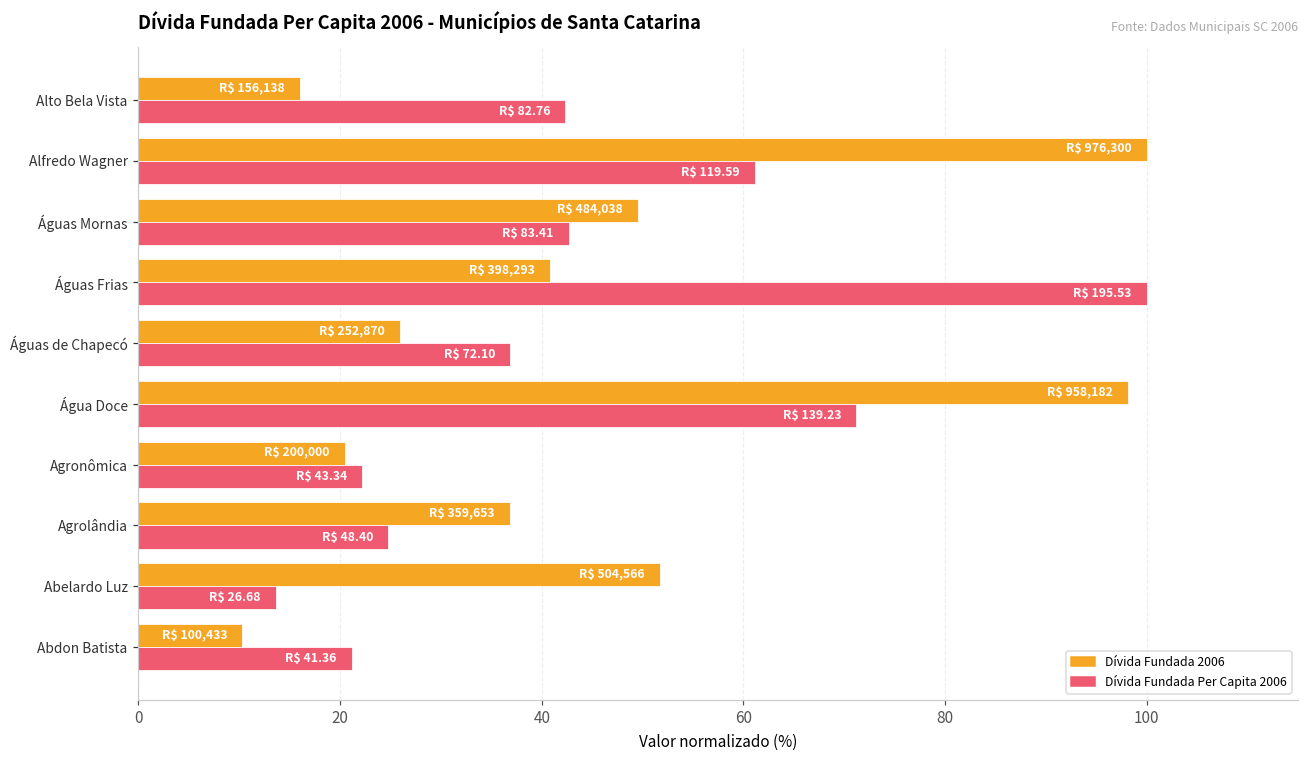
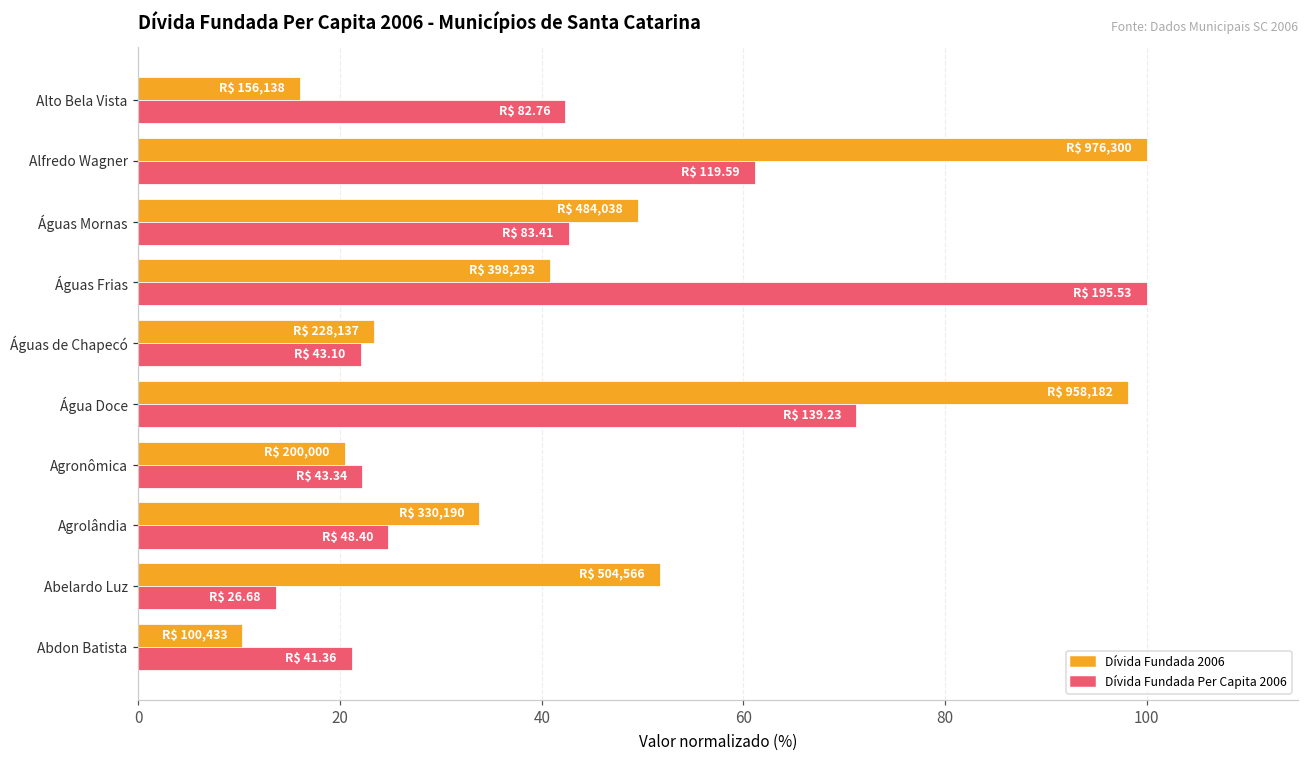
  {
    "Dívida Fundada 2006": {
-     "Águas de Chapecó": "252,870",
-     "Agrolândia": "359,653"
+     "Águas de Chapecó": "228,137",
+     "Agrolândia": "330,190"
    },
    "Dívida Fundada Per Capita 2006": {
-     "Águas de Chapecó": "72.10"
+     "Águas de Chapecó": "43.10"
    }
  }
